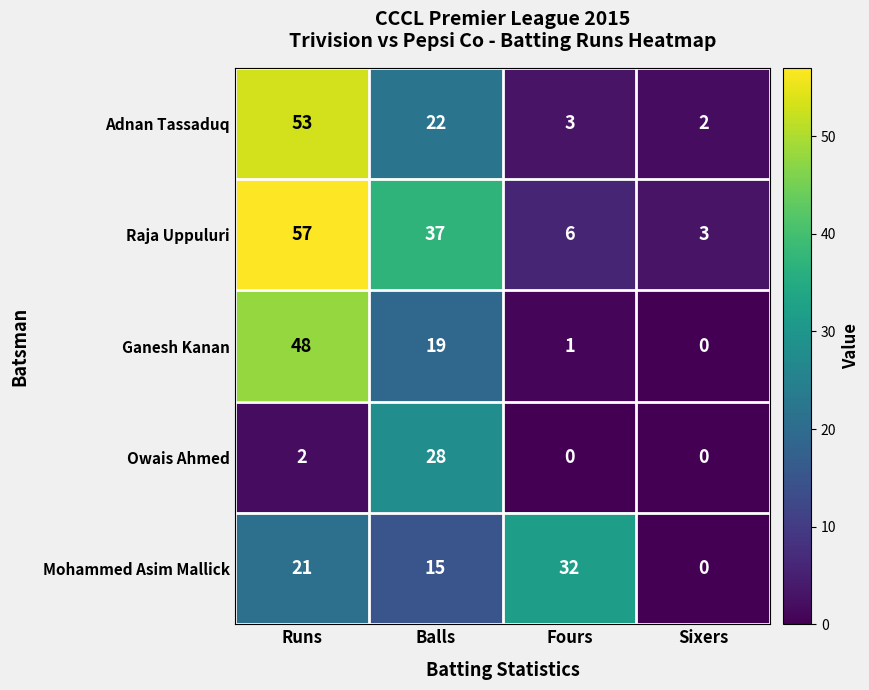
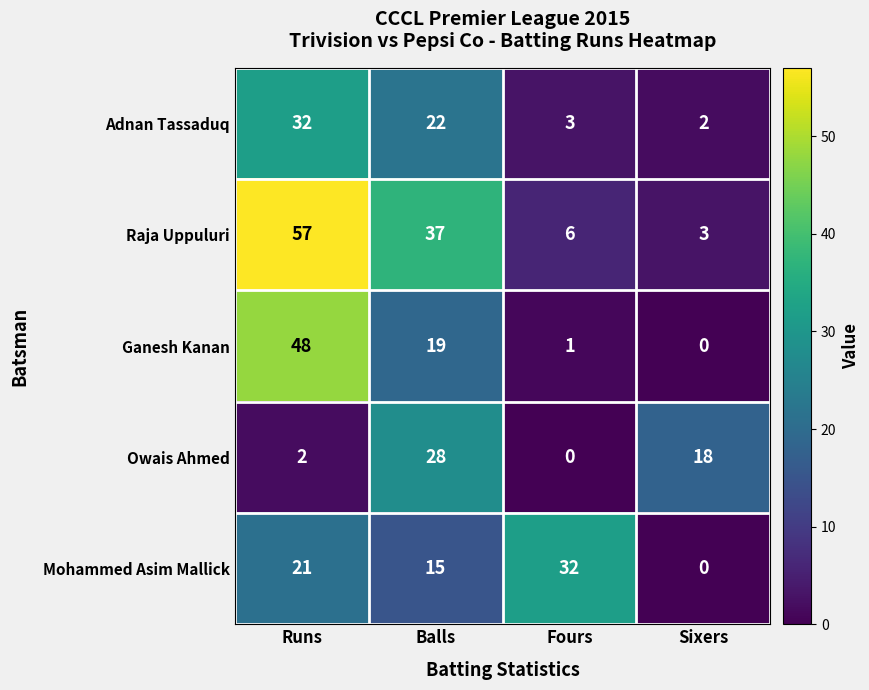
  {
    "Adnan Tassaduq": {
-     "Runs": 53,
+     "Runs": 32,
      "Balls": 22,
      "Fours": 3,
      "Sixers": 2
    },
    "Raja Uppuluri": {
      "Runs": 57,
      "Balls": 37,
      "Fours": 6,
      "Sixers": 3
    },
    "Ganesh Kanan": {
      "Runs": 48,
      "Balls": 19,
      "Fours": 1,
      "Sixers": 0
    },
    "Owais Ahmed": {
      "Runs": 2,
      "Balls": 28,
      "Fours": 0,
-     "Sixers": 0
+     "Sixers": 18
    },
    "Mohammed Asim Mallick": {
      "Runs": 21,
      "Balls": 15,
      "Fours": 32,
      "Sixers": 0
    }
  }
